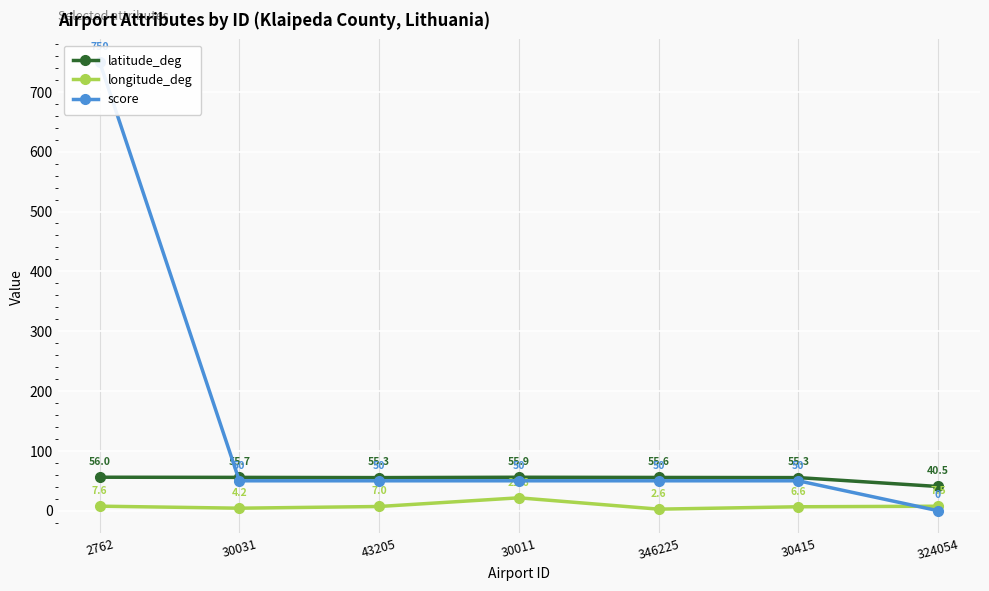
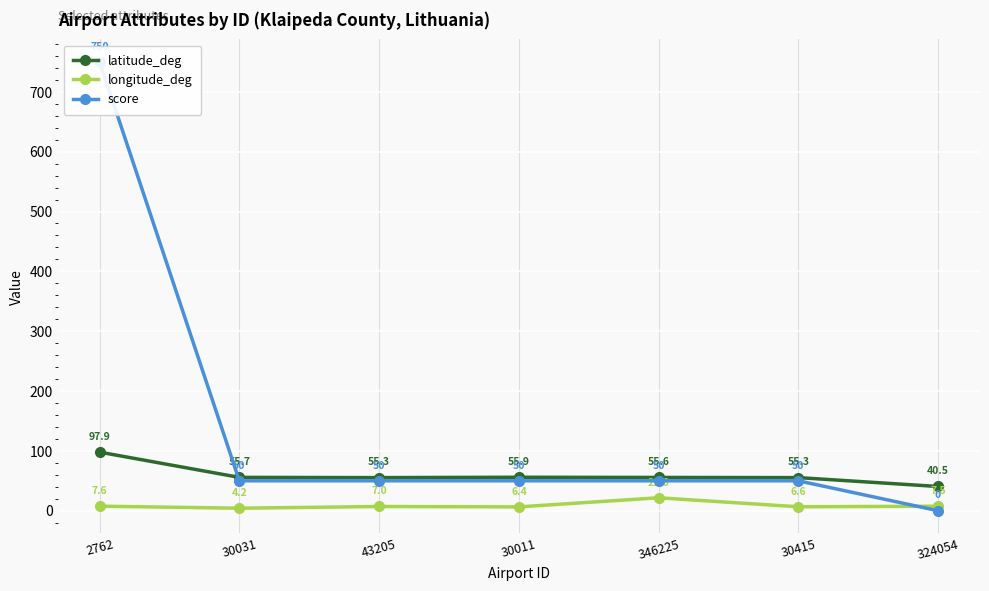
  {
    "latitude_deg": {
-     "2762": 56.0,
+     "2762": 97.9,
      "324054": 40.5
    },
    "longitude_deg": {
      "2762": 7.6,
      "30031": 4.2,
      "43205": 7.0,
-     "30011": 21.6,
-     "346225": 2.6,
+     "30011": 6.4,
+     "346225": 21.6,
      "30415": 6.6
    }
  }
